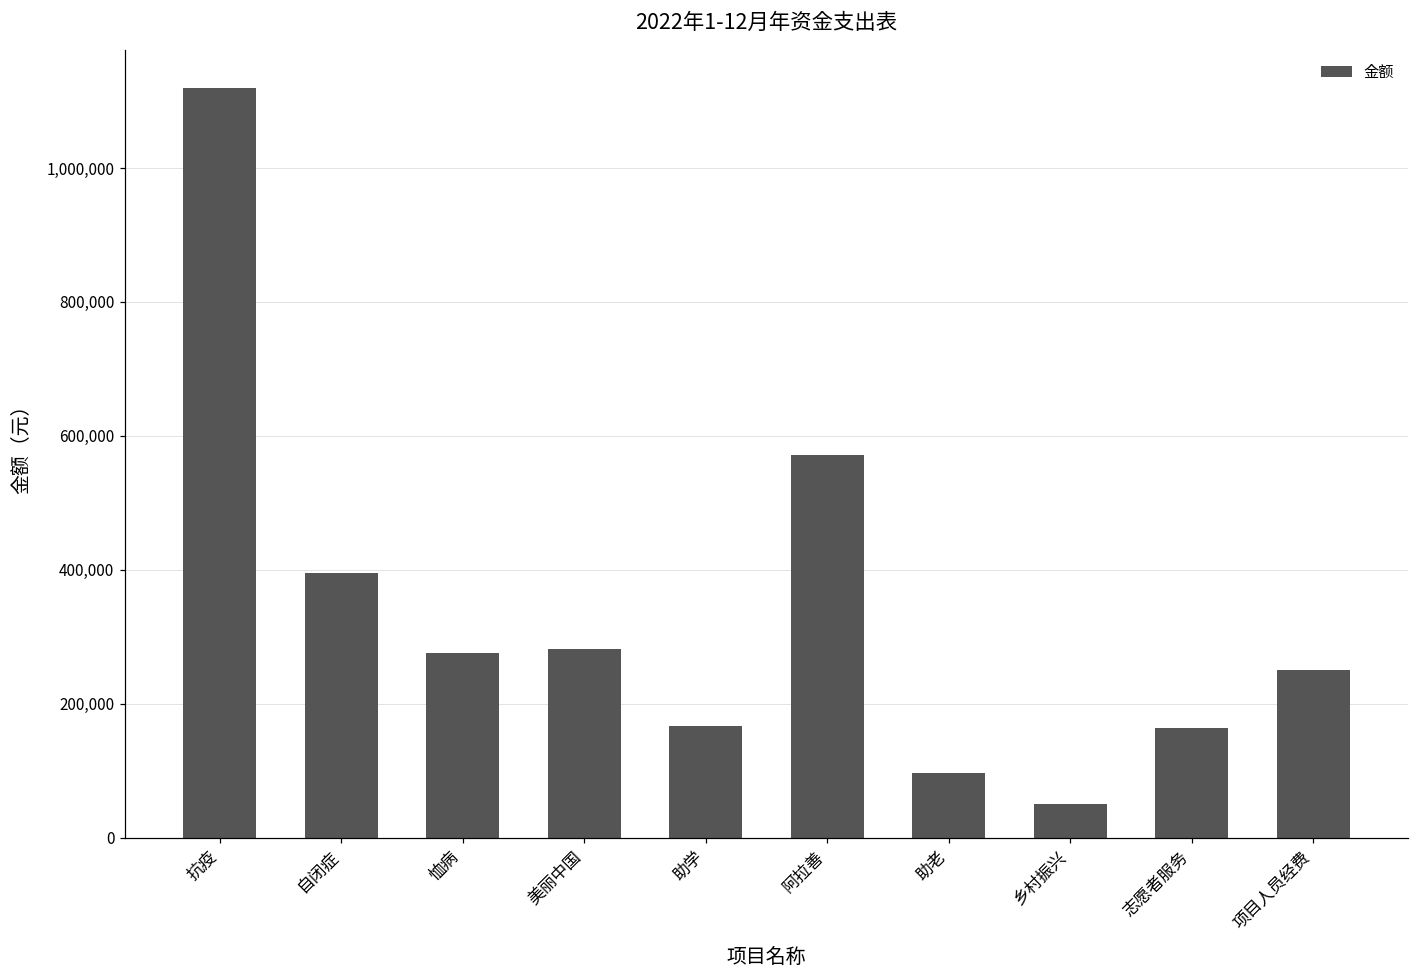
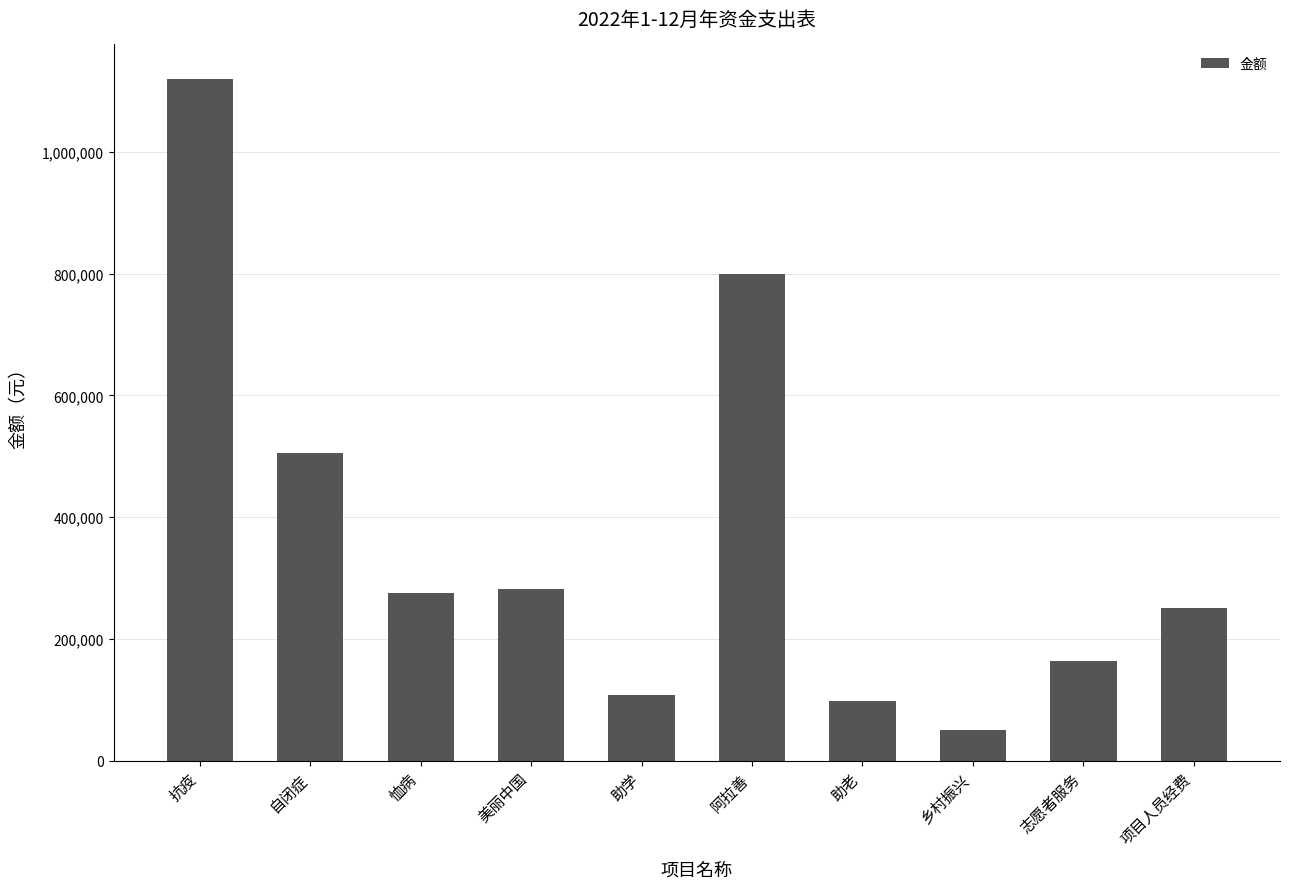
  {
    "抗疫": "1,120,000",
-   "自闭症": "400,000",
+   "自闭症": "510,000",
    "恤病": "280,000",
    "美丽中国": "280,000",
-   "助学": "170,000",
-   "阿拉善": "570,000",
+   "助学": "110,000",
+   "阿拉善": "800,000",
    "助老": "100,000",
    "乡村振兴": "50,000",
    "志愿者服务": "160,000",
    "项目人员经费": "250,000"
  }
